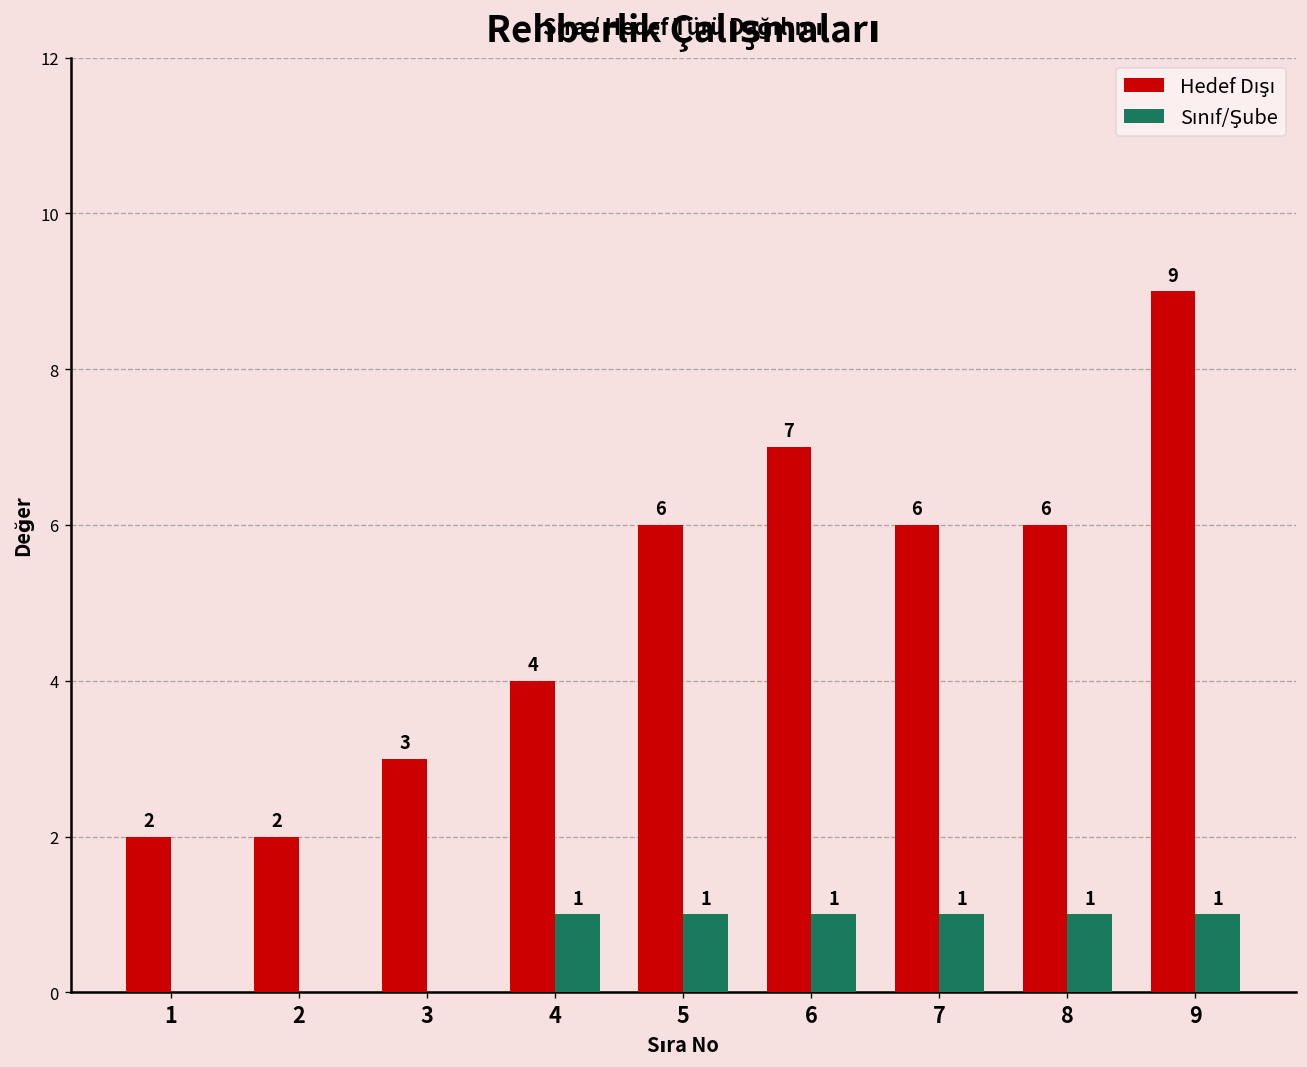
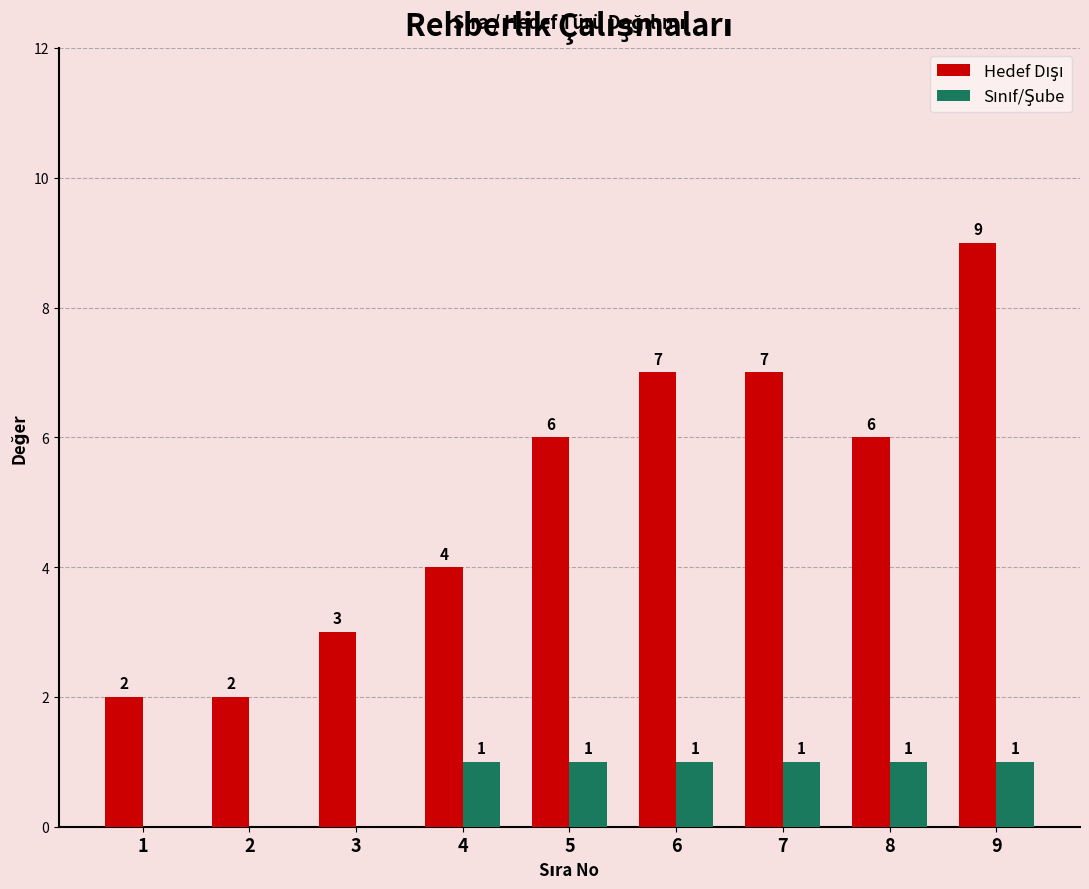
  {
    "Hedef Dışı": {
      "1": 2,
      "2": 2,
      "3": 3,
      "4": 4,
      "5": 6,
      "6": 7,
-     "7": 6,
+     "7": 7,
      "8": 6,
      "9": 9
    },
    "Sınıf/Şube": {
      "4": 1,
      "5": 1,
      "6": 1,
      "7": 1,
      "8": 1,
      "9": 1
    }
  }
